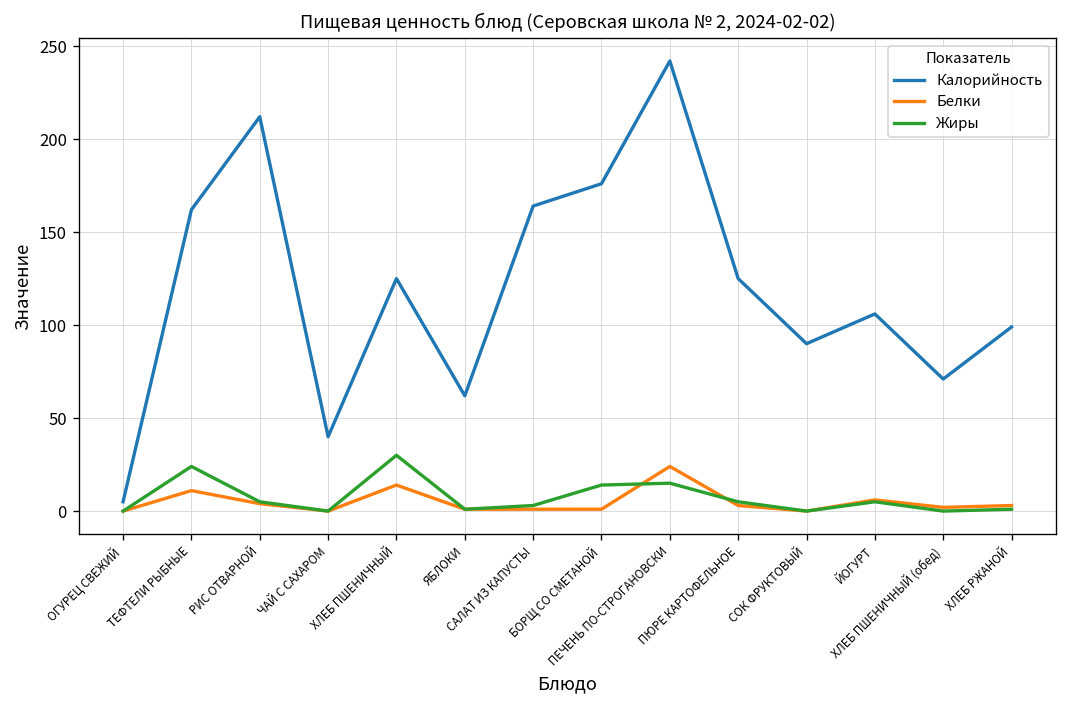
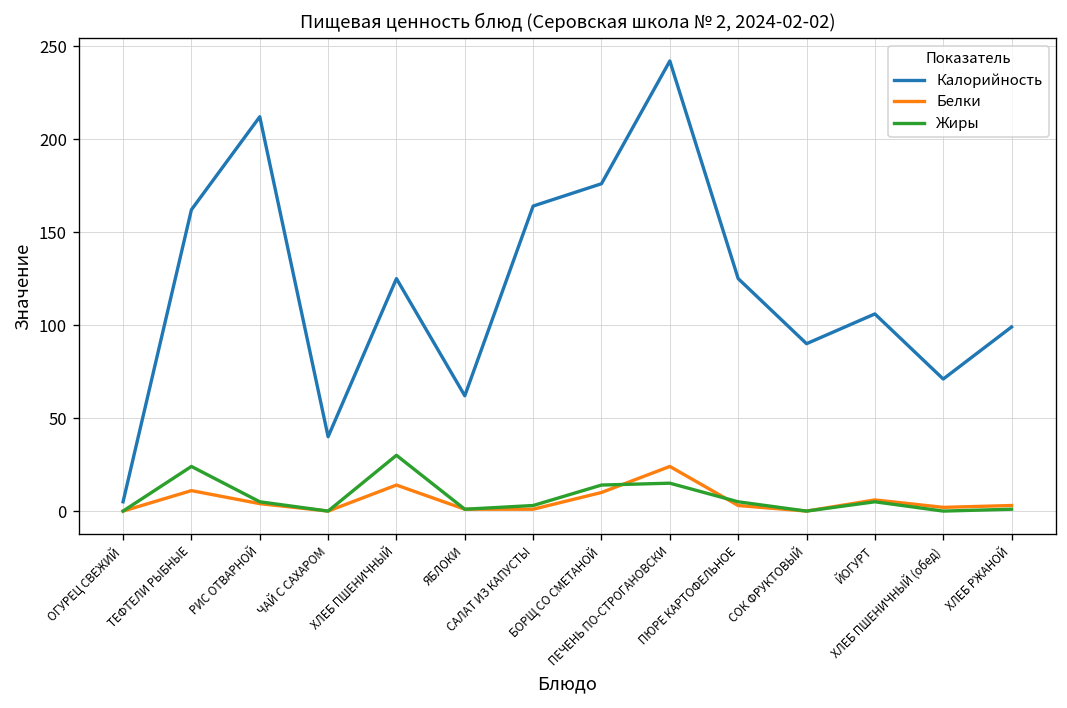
  {
    "Калорийность": {
      "ОГУРЕЦ СВЕЖИЙ": 5,
      "ТЕФТЕЛИ РЫБНЫЕ": 162,
      "РИС ОТВАРНОЙ": 212,
      "ЧАЙ С САХАРОМ": 40,
      "ХЛЕБ ПШЕНИЧНЫЙ": 125,
      "ЯБЛОКИ": 62,
      "САЛАТ ИЗ КАПУСТЫ": 164,
      "БОРЩ СО СМЕТАНОЙ": 176,
      "ПЕЧЕНЬ ПО-СТРОГАНОВСКИ": 242,
      "ПЮРЕ КАРТОФЕЛЬНОЕ": 125,
      "СОК ФРУКТОВЫЙ": 90,
      "ЙОГУРТ": 106,
      "ХЛЕБ ПШЕНИЧНЫЙ (обед)": 71,
      "ХЛЕБ РЖАНОЙ": 99
    },
    "Белки": {
      "ТЕФТЕЛИ РЫБНЫЕ": 11,
      "ХЛЕБ ПШЕНИЧНЫЙ": 14,
      "САЛАТ ИЗ КАПУСТЫ": 1,
-     "БОРЩ СО СМЕТАНОЙ": 1,
+     "БОРЩ СО СМЕТАНОЙ": 10,
      "ПЕЧЕНЬ ПО-СТРОГАНОВСКИ": 24,
      "ПЮРЕ КАРТОФЕЛЬНОЕ": 3,
      "ХЛЕБ ПШЕНИЧНЫЙ (обед)": 2,
      "ХЛЕБ РЖАНОЙ": 3
    },
    "Жиры": {
      "ТЕФТЕЛИ РЫБНЫЕ": 24,
      "ХЛЕБ ПШЕНИЧНЫЙ": 30,
      "САЛАТ ИЗ КАПУСТЫ": 3,
      "БОРЩ СО СМЕТАНОЙ": 14,
      "ПЕЧЕНЬ ПО-СТРОГАНОВСКИ": 15,
      "ПЮРЕ КАРТОФЕЛЬНОЕ": 5,
      "ХЛЕБ ПШЕНИЧНЫЙ (обед)": 0,
      "ХЛЕБ РЖАНОЙ": 1
    }
  }
